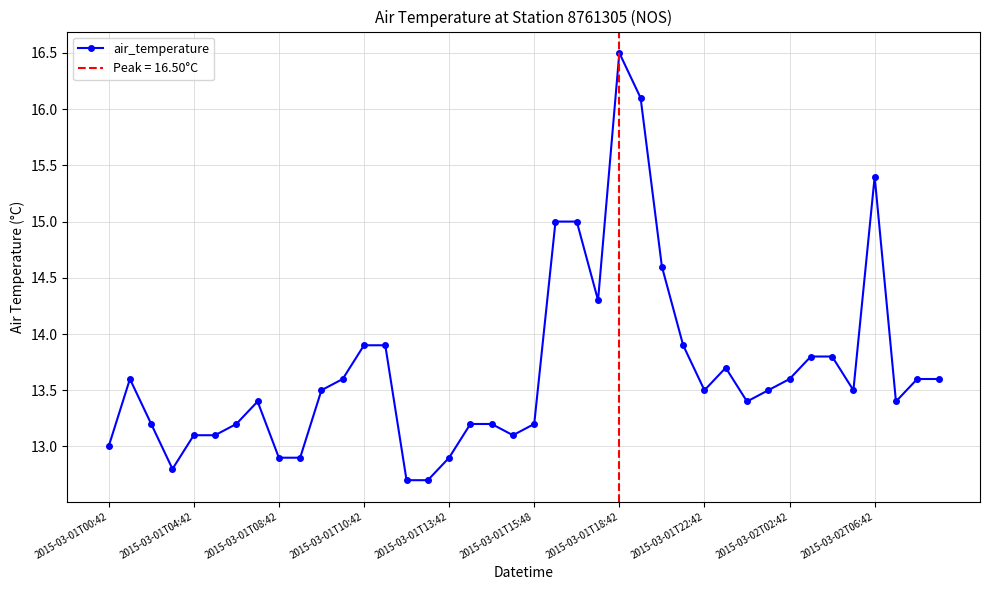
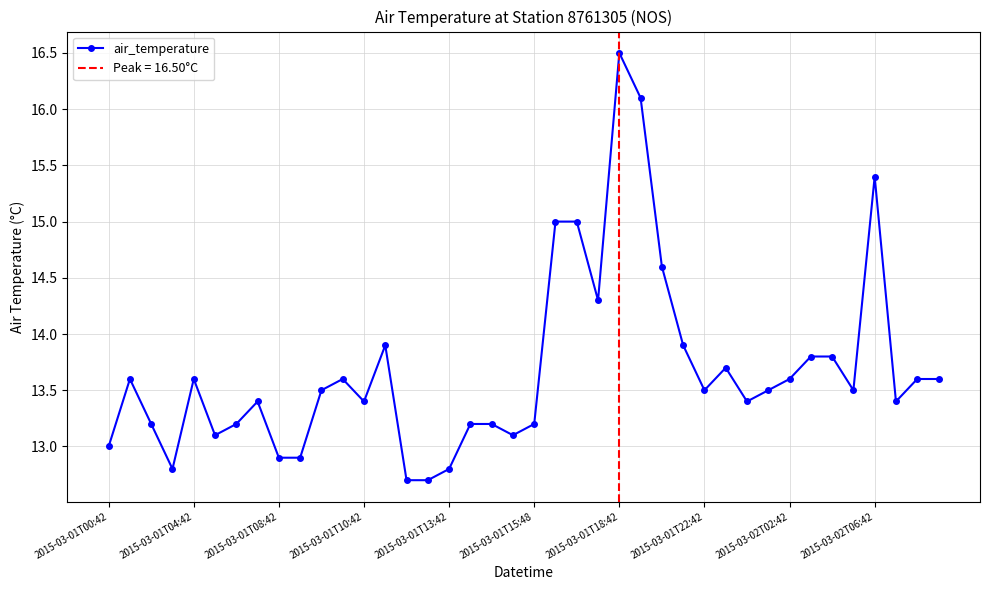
  {
    "2015-03-01T00:42": 13.0,
-   "2015-03-01T04:42": 13.1,
+   "2015-03-01T04:42": 13.6,
    "2015-03-01T08:42": 12.9,
-   "2015-03-01T10:42": 13.9,
-   "2015-03-01T13:42": 12.9,
+   "2015-03-01T10:42": 13.4,
+   "2015-03-01T13:42": 12.8,
    "2015-03-01T15:48": 13.2,
    "2015-03-01T18:42": 16.5,
    "2015-03-01T22:42": 13.5,
    "2015-03-02T02:42": 13.6,
    "2015-03-02T06:42": 15.4
  }
